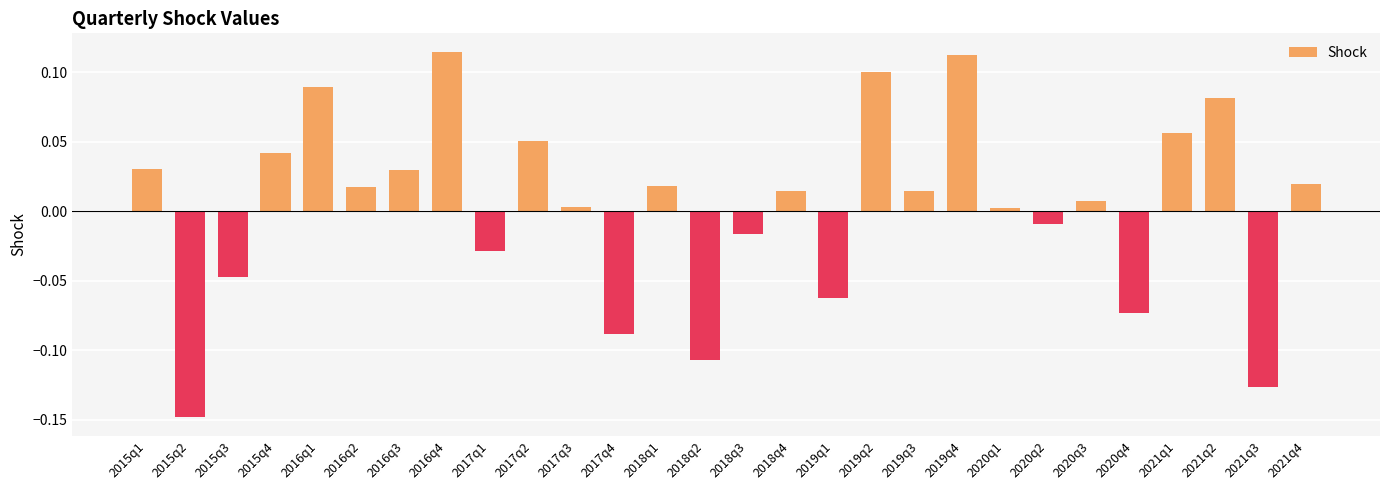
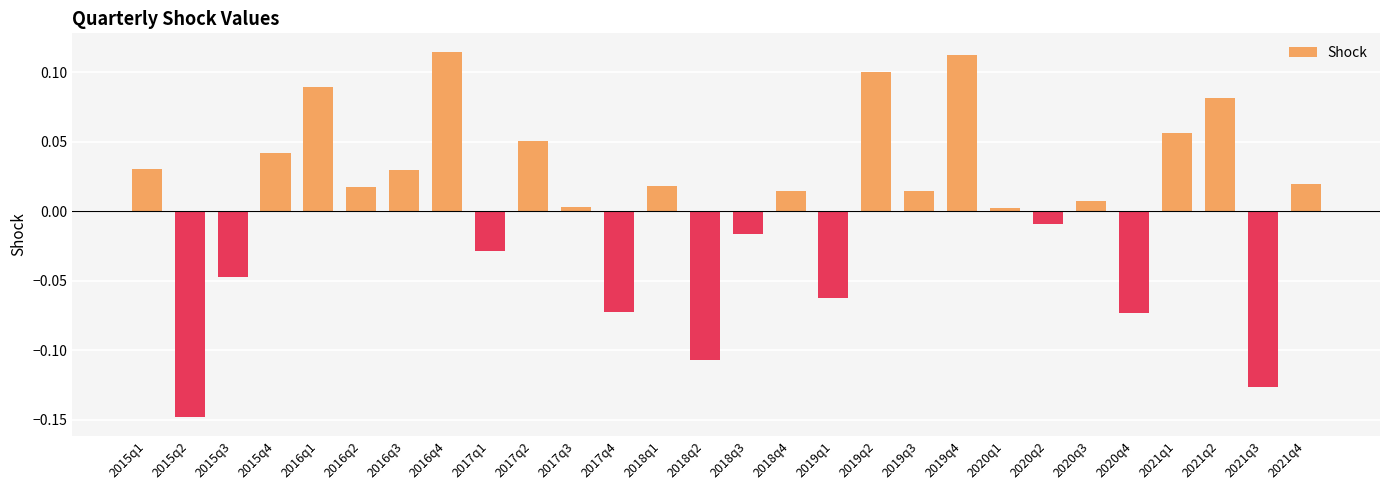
  {
    "2015q1": 0.030,
    "2015q2": -0.148,
    "2015q3": -0.048,
    "2015q4": 0.042,
    "2016q1": 0.089,
    "2016q2": 0.017,
    "2016q3": 0.029,
    "2016q4": 0.115,
    "2017q1": -0.029,
    "2017q2": 0.050,
    "2017q3": 0.003,
-   "2017q4": -0.088,
+   "2017q4": -0.072,
    "2018q1": 0.018,
    "2018q2": -0.107,
    "2018q3": -0.017,
    "2018q4": 0.015,
    "2019q1": -0.062,
    "2019q2": 0.100,
    "2019q3": 0.014,
    "2019q4": 0.112,
    "2020q1": 0.002,
    "2020q2": -0.009,
    "2020q3": 0.007,
    "2020q4": -0.073,
    "2021q1": 0.056,
    "2021q2": 0.081,
    "2021q3": -0.126,
    "2021q4": 0.020
  }
